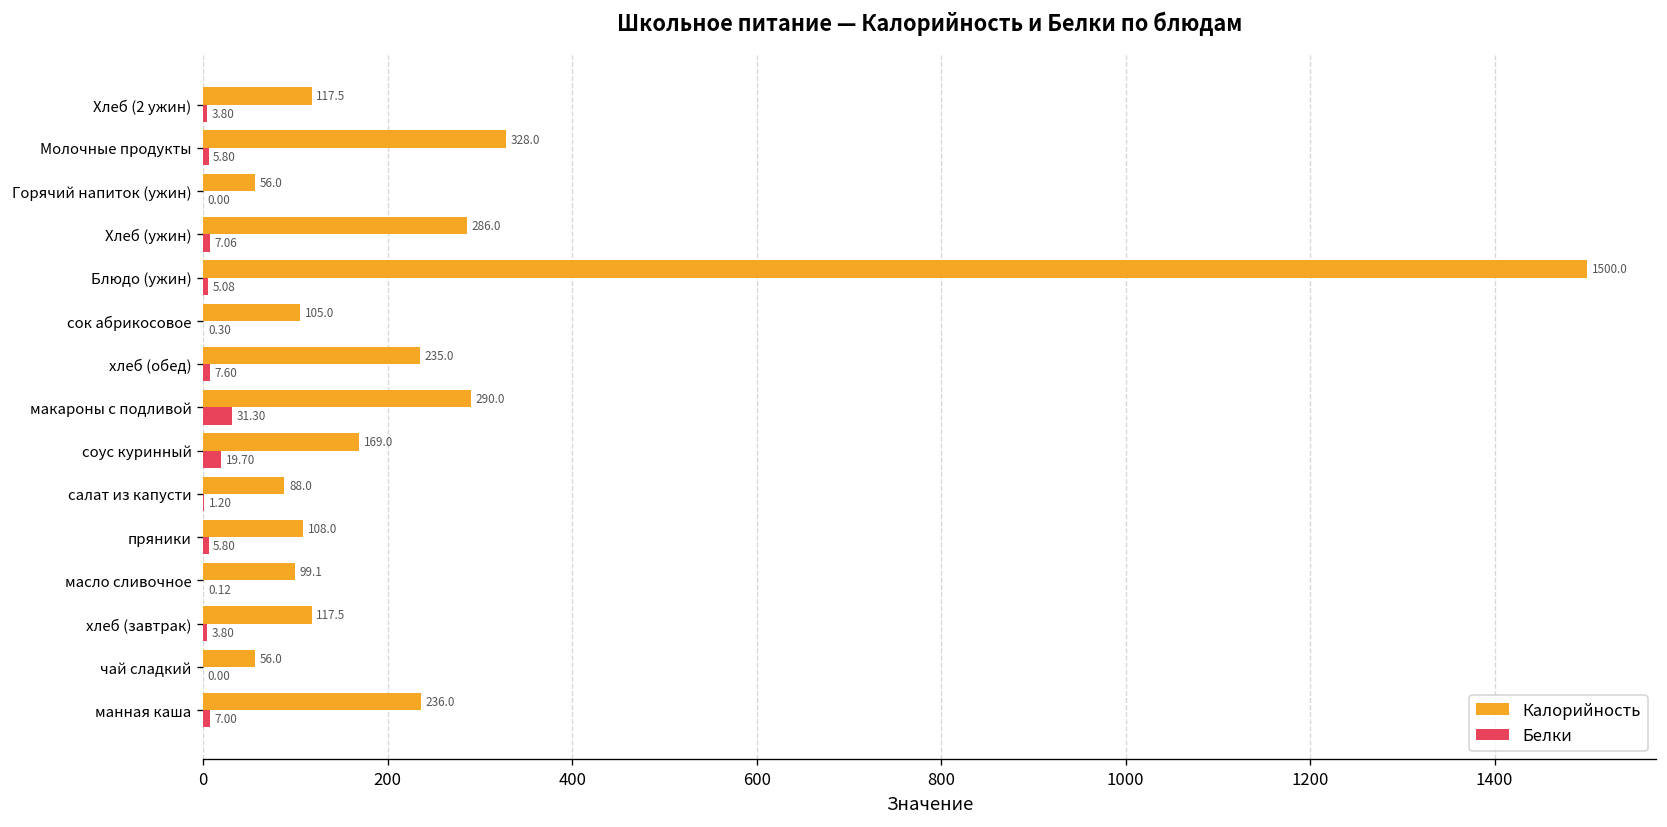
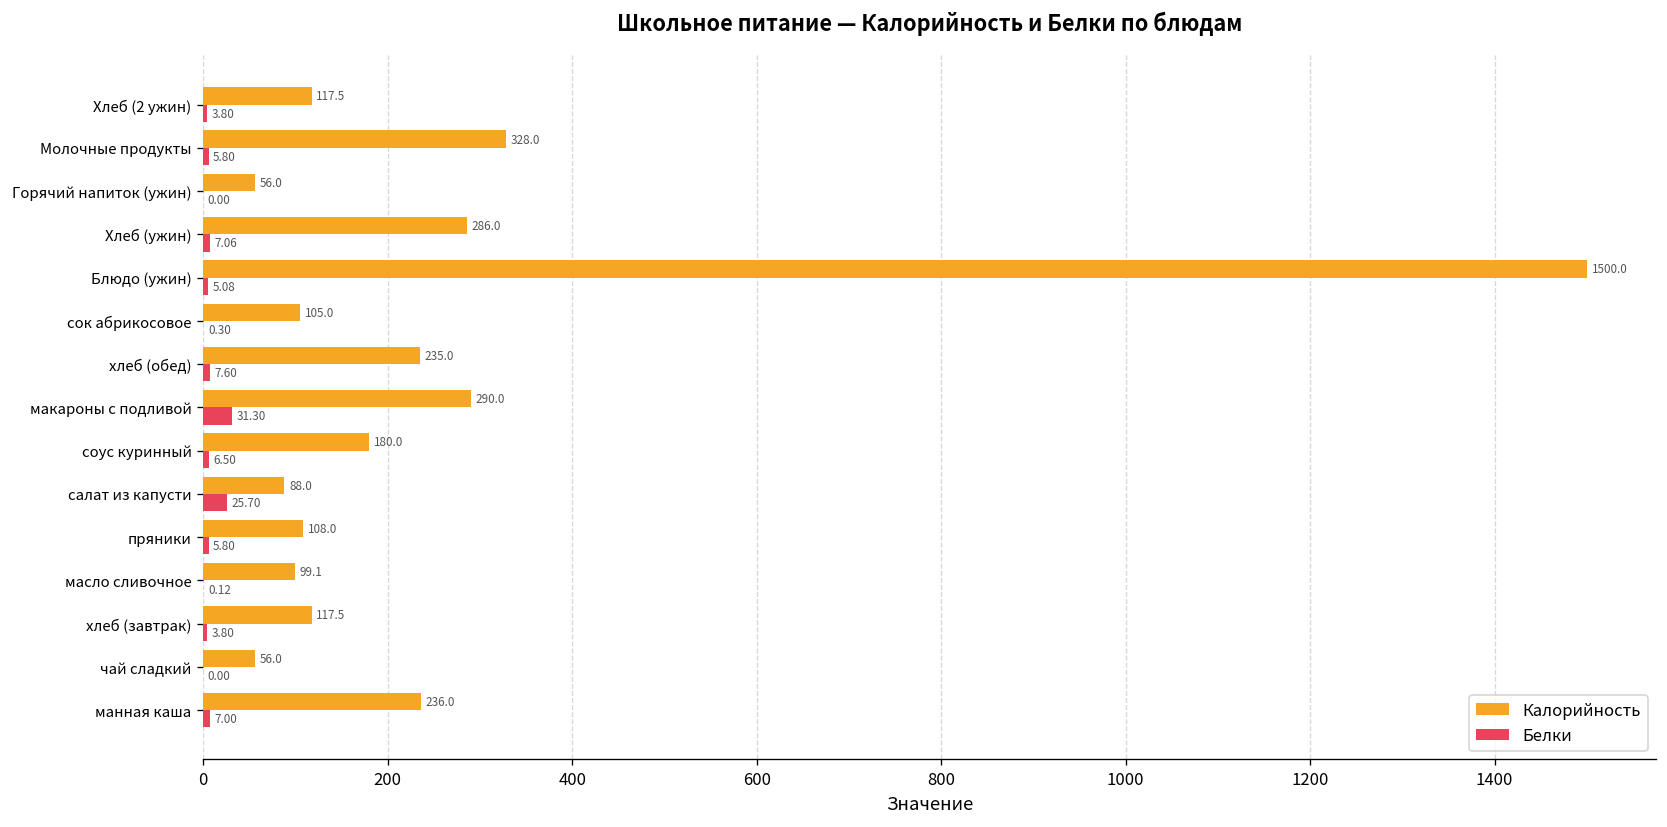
  {
    "Калорийность": {
      "Хлеб (2 ужин)": 117.5,
      "Молочные продукты": 328.0,
      "Горячий напиток (ужин)": 56.0,
      "Хлеб (ужин)": 286.0,
      "Блюдо (ужин)": 1500.0,
      "сок абрикосовое": 105.0,
      "хлеб (обед)": 235.0,
      "макароны с подливой": 290.0,
-     "соус куринный": 169.0,
+     "соус куринный": 180.0,
      "салат из капусти": 88.0,
      "пряники": 108.0,
      "масло сливочное": 99.1,
      "хлеб (завтрак)": 117.5,
      "чай сладкий": 56.0,
      "манная каша": 236.0
    },
    "Белки": {
      "Хлеб (2 ужин)": 3.80,
      "Молочные продукты": 5.80,
      "Горячий напиток (ужин)": 0.00,
      "Хлеб (ужин)": 7.06,
      "Блюдо (ужин)": 5.08,
      "сок абрикосовое": 0.30,
      "хлеб (обед)": 7.60,
      "макароны с подливой": 31.30,
-     "соус куринный": 19.70,
-     "салат из капусти": 1.20,
+     "соус куринный": 6.50,
+     "салат из капусти": 25.70,
      "пряники": 5.80,
      "масло сливочное": 0.12,
      "хлеб (завтрак)": 3.80,
      "чай сладкий": 0.00,
      "манная каша": 7.00
    }
  }
